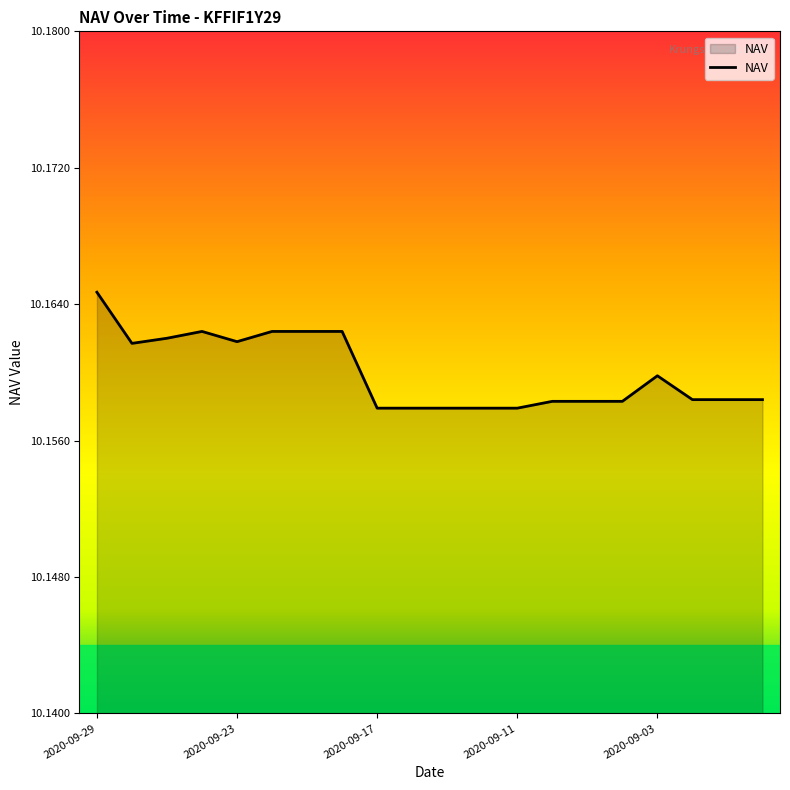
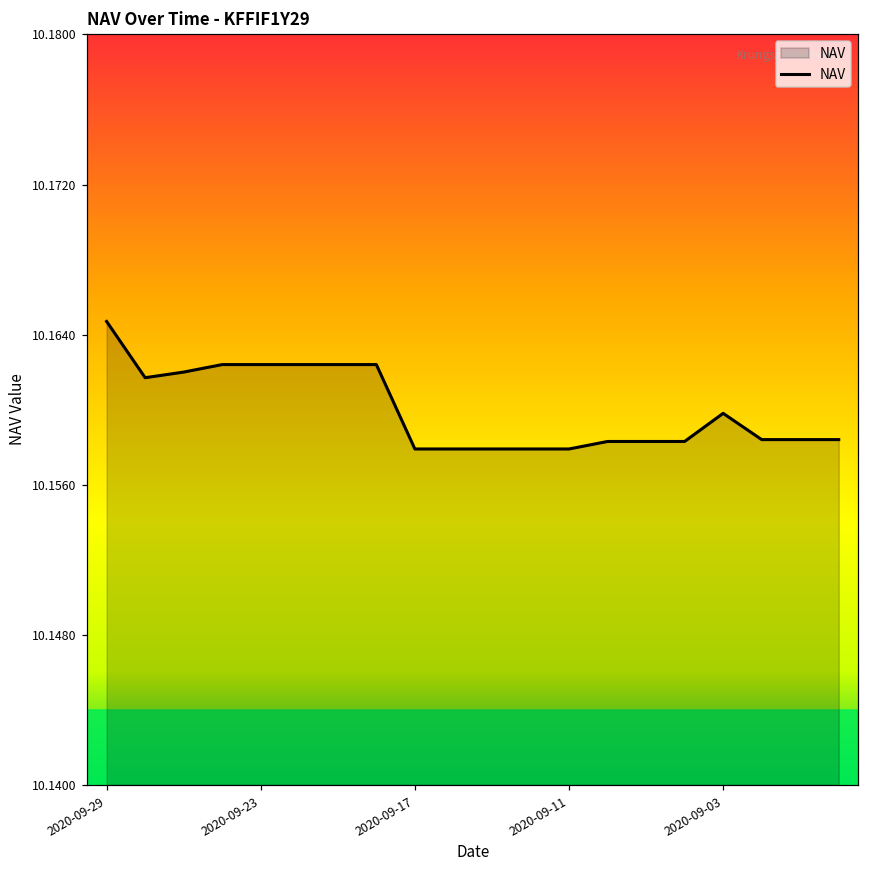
  {
    "2020-09-29": 10.1647,
-   "2020-09-23": 10.1618,
+   "2020-09-23": 10.1624,
    "2020-09-17": 10.1579,
    "2020-09-11": 10.1579,
    "2020-09-03": 10.1598
  }
